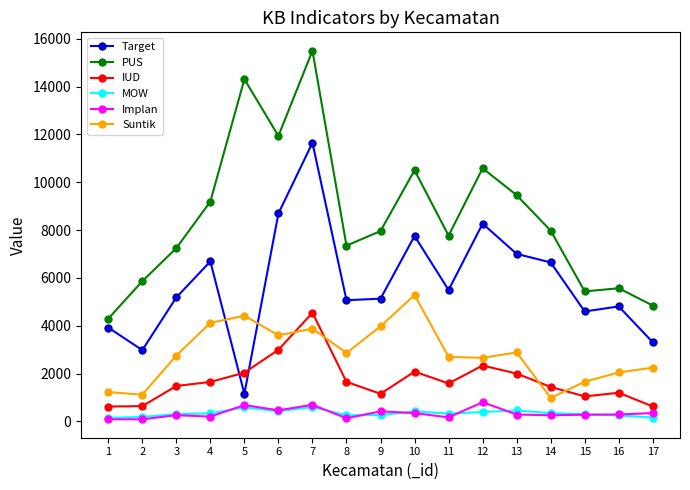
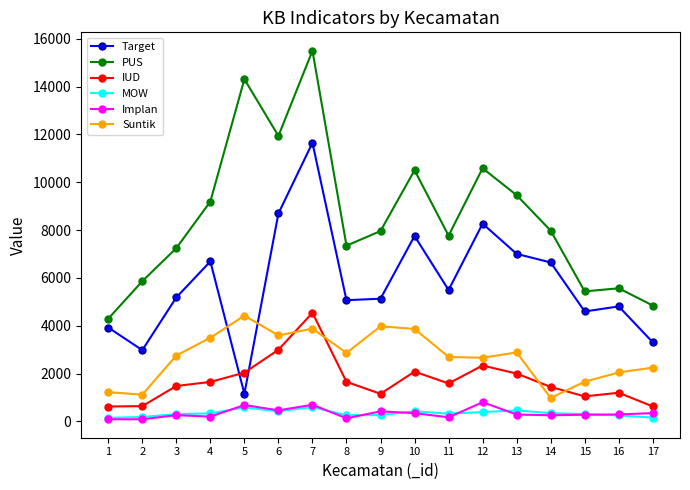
  {
    "Target": {
      "1": 3900,
      "2": 3000,
      "3": 5200,
      "4": 6700,
      "5": 1200,
      "6": 8700,
      "7": 11700,
      "8": 5100,
      "9": 5100,
      "10": 7800,
      "11": 5500,
      "12": 8300,
      "13": 7000,
      "14": 6600,
      "15": 4600,
      "16": 4800,
      "17": 3300
    },
    "PUS": {
      "1": 4300,
      "2": 5900,
      "3": 7200,
      "4": 9200,
      "5": 14300,
      "6": 11900,
      "7": 15500,
      "8": 7400,
      "9": 8000,
      "10": 10500,
      "11": 7800,
      "12": 10600,
      "13": 9500,
      "14": 8000,
      "15": 5400,
      "16": 5600,
      "17": 4800
    },
    "IUD": {
      "1": 600,
      "2": 600,
      "3": 1500,
      "4": 1700,
      "5": 2000,
      "6": 3000,
      "7": 4500,
      "8": 1700,
      "9": 1200,
      "10": 2100,
      "11": 1600,
      "12": 2300,
      "13": 2000,
      "14": 1400,
      "15": 1000,
      "16": 1200,
      "17": 600
    },
    "MOW": {
      "4": 300,
      "8": 300,
      "9": 300,
      "11": 300,
      "12": 400,
      "13": 500,
      "17": 200
    },
    "Implan": {
      "4": 200,
      "8": 100,
      "9": 400,
      "11": 200,
      "12": 800,
      "13": 300,
      "17": 300
    },
    "Suntik": {
      "1": 1200,
      "2": 1100,
      "3": 2800,
-     "4": 4100,
+     "4": 3500,
      "5": 4400,
      "6": 3600,
      "7": 3900,
      "8": 2900,
      "9": 4000,
-     "10": 5300,
+     "10": 3900,
      "11": 2700,
      "12": 2700,
      "13": 2900,
      "14": 1000,
      "15": 1700,
      "16": 2000,
      "17": 2200
    }
  }
